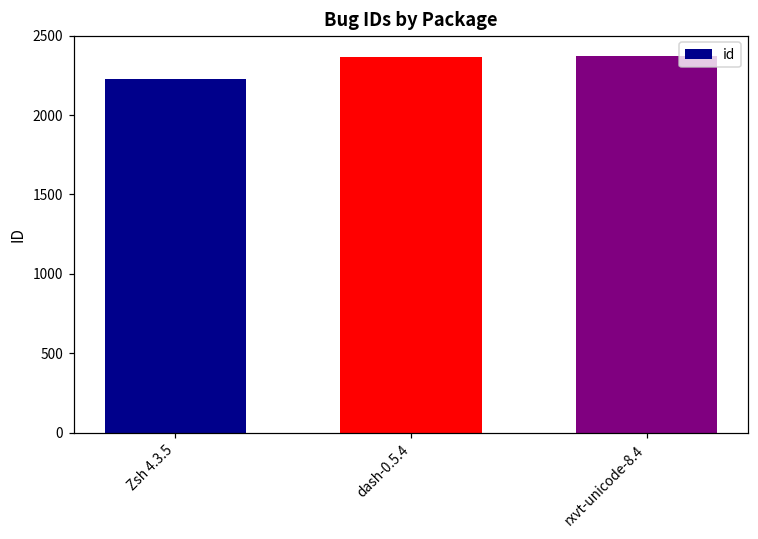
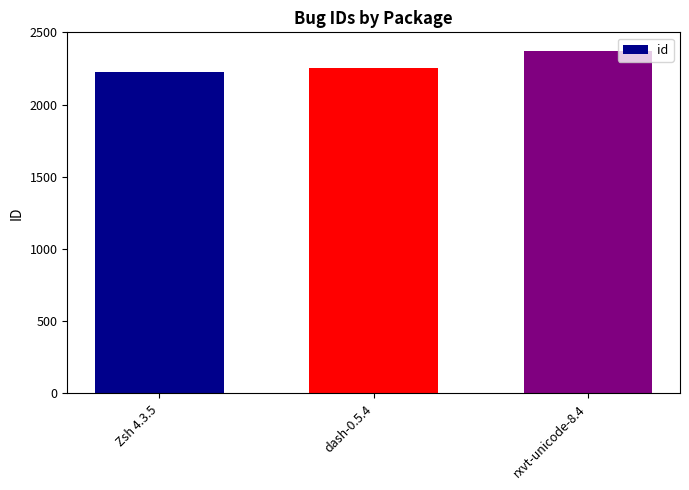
  {
    "Zsh 4.3.5": 2230,
-   "dash-0.5.4": 2370,
+   "dash-0.5.4": 2250,
    "rxvt-unicode-8.4": 2370
  }
